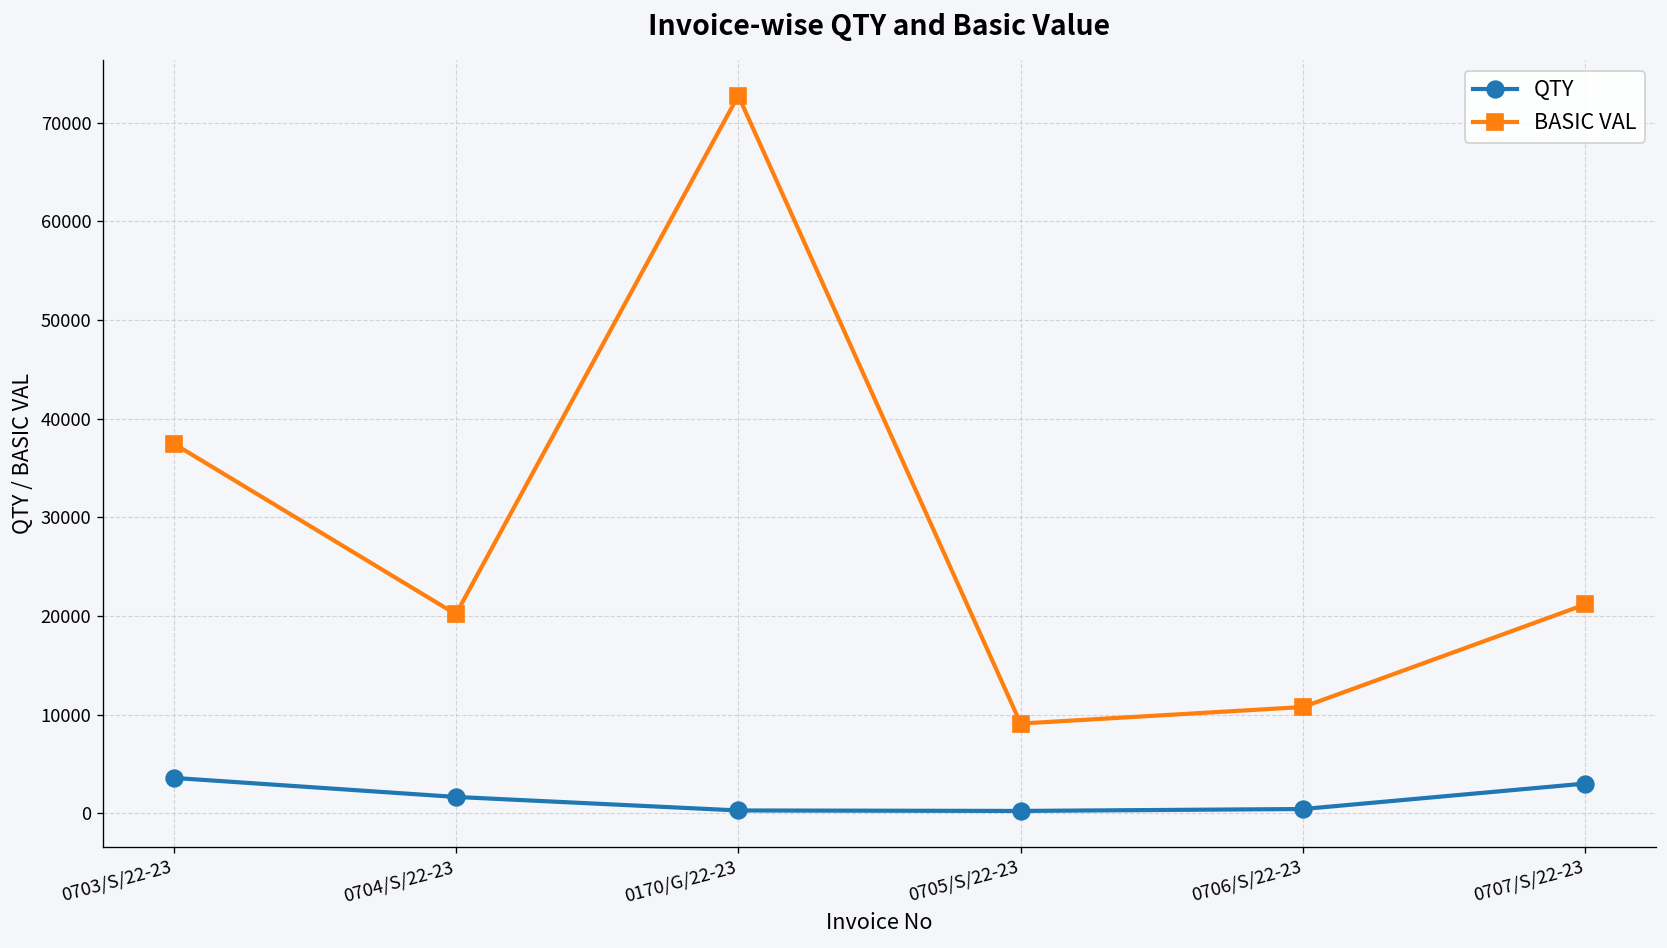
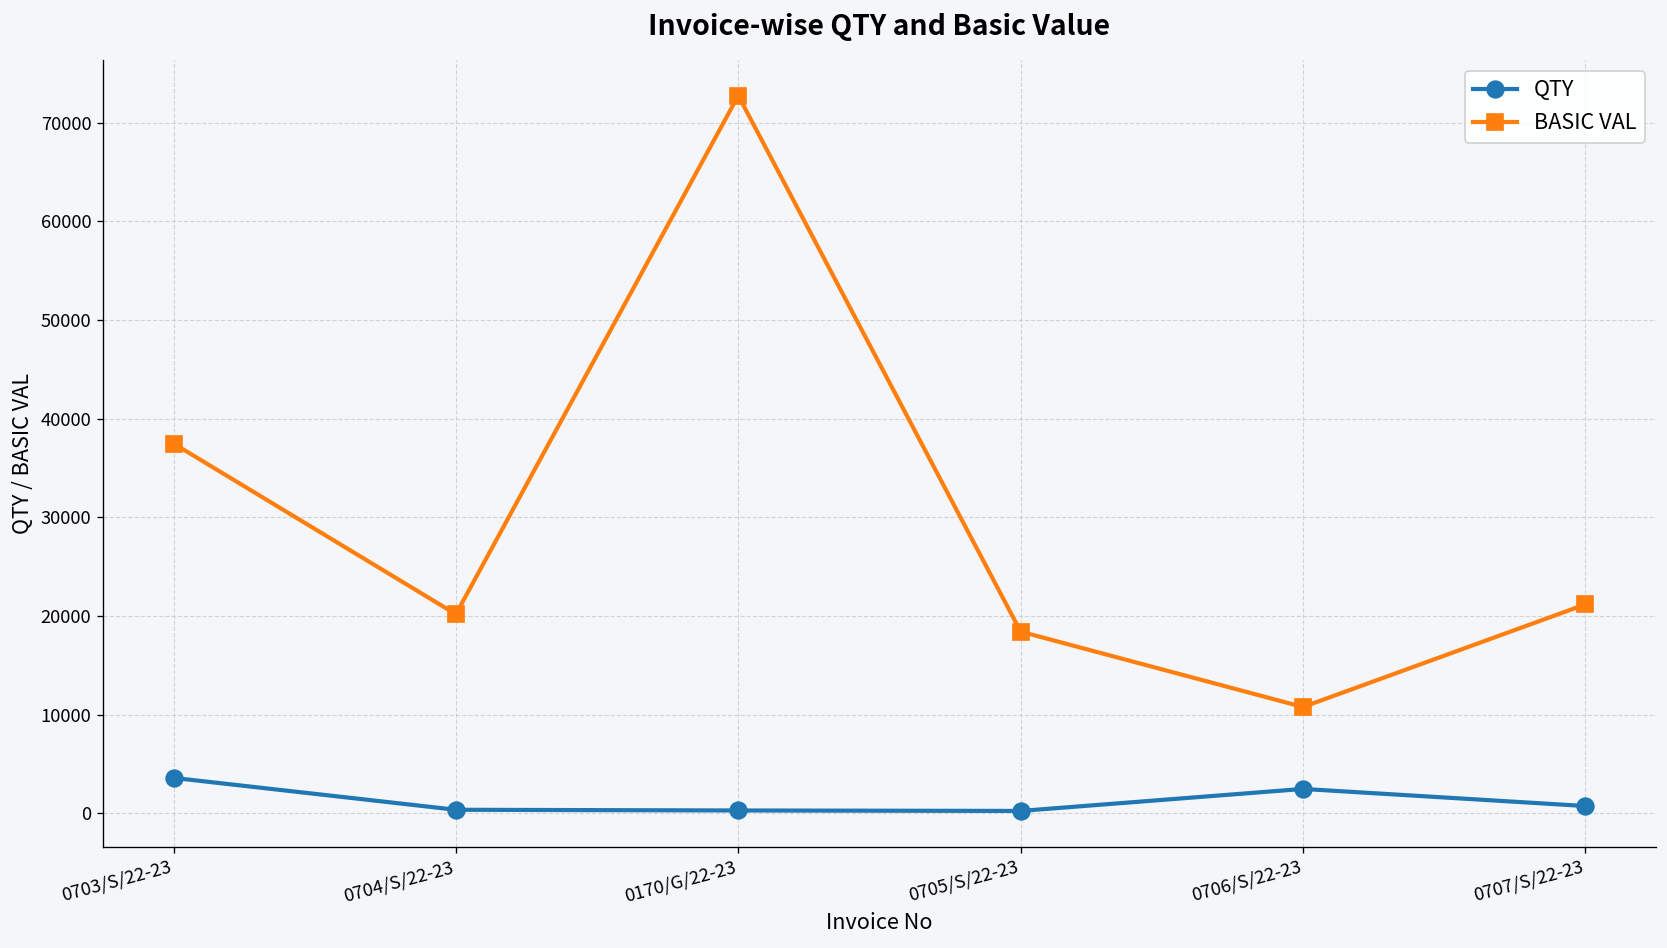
  {
    "QTY": {
      "0703/S/22-23": 4000,
-     "0704/S/22-23": 2000,
+     "0704/S/22-23": 0,
      "0170/G/22-23": 0,
      "0705/S/22-23": 0,
-     "0706/S/22-23": 0,
-     "0707/S/22-23": 3000
+     "0706/S/22-23": 2000,
+     "0707/S/22-23": 1000
    },
    "BASIC VAL": {
      "0703/S/22-23": 37000,
      "0704/S/22-23": 20000,
      "0170/G/22-23": 73000,
-     "0705/S/22-23": 9000,
+     "0705/S/22-23": 18000,
      "0706/S/22-23": 11000,
      "0707/S/22-23": 21000
    }
  }
